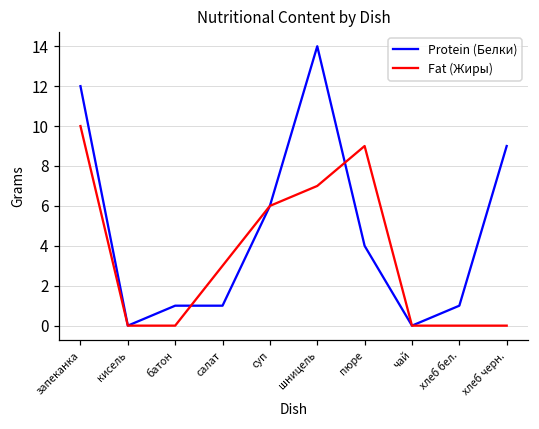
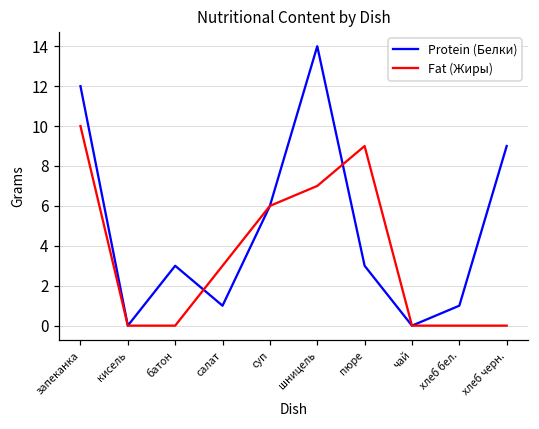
  {
    "Protein (Белки)": {
      "запеканка": 12,
-     "батон": 1,
+     "батон": 3,
      "салат": 1,
      "шницель": 14,
-     "пюре": 4,
+     "пюре": 3,
      "хлеб бел.": 1,
      "хлеб черн.": 9
    },
    "Fat (Жиры)": {
      "запеканка": 10,
      "батон": 0,
      "салат": 3,
      "шницель": 7,
      "пюре": 9,
      "хлеб бел.": 0,
      "хлеб черн.": 0
    }
  }
